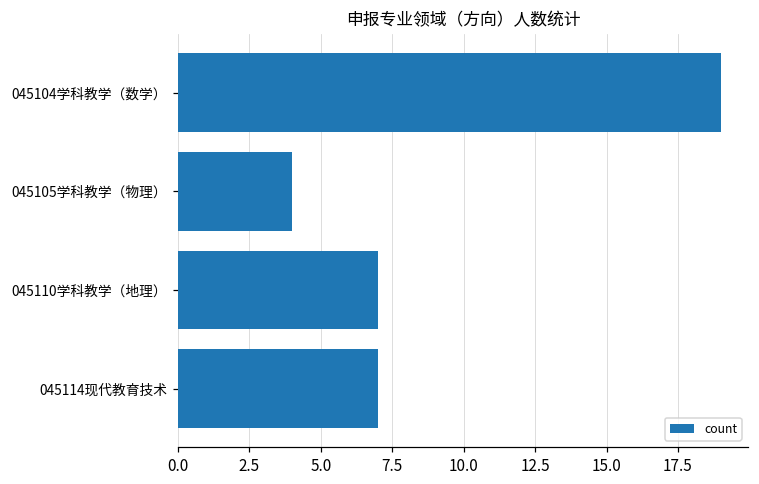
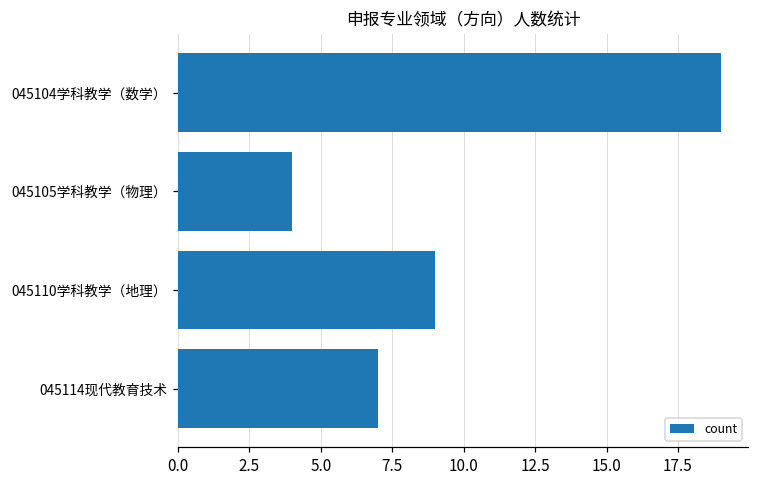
  {
    "045104学科教学（数学）": 19,
    "045105学科教学（物理）": 4,
-   "045110学科教学（地理）": 7,
+   "045110学科教学（地理）": 9,
    "045114现代教育技术": 7
  }
